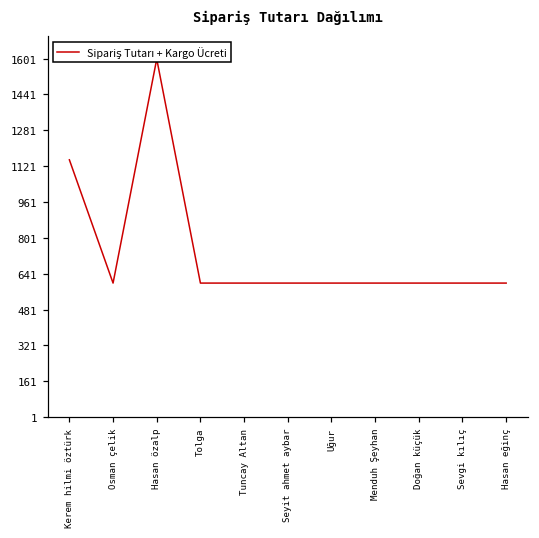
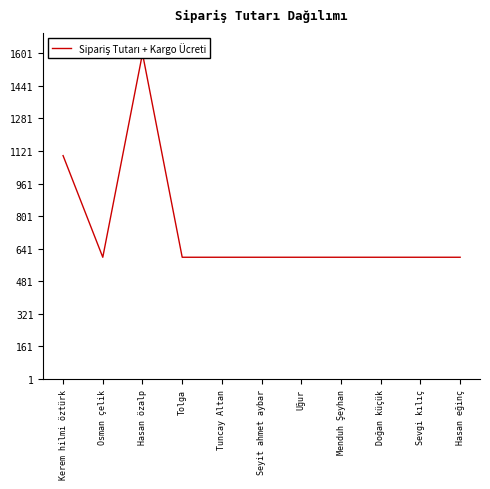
  {
-   "Kerem hilmi öztürk": 1150,
+   "Kerem hilmi öztürk": 1100,
    "Osman çelik": 600,
    "Tolga": 600,
    "Tuncay Altan": 600,
    "Seyit ahmet aybar": 600,
    "Uğur": 600,
    "Menduh Şeyhan": 600,
    "Doğan küçük": 600,
    "Sevgi kılıç": 600,
    "Hasan eğinç": 600
  }
